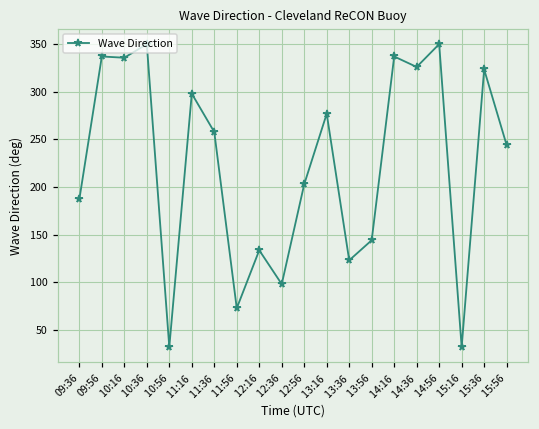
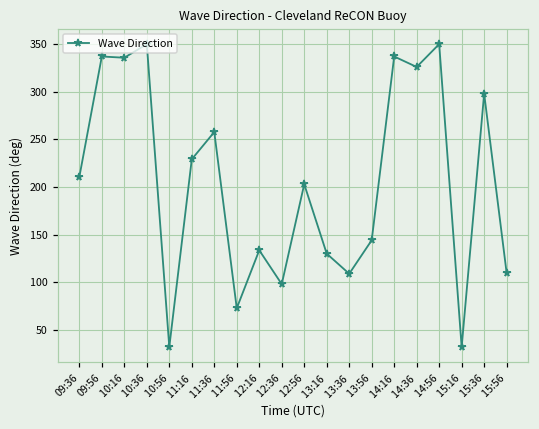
  {
-   "09:36": 190,
+   "09:36": 210,
    "09:56": 340,
    "10:16": 340,
    "10:56": 30,
-   "11:16": 300,
+   "11:16": 230,
    "11:36": 260,
    "11:56": 70,
    "12:16": 130,
    "12:36": 100,
    "12:56": 200,
-   "13:16": 280,
-   "13:36": 120,
+   "13:16": 130,
+   "13:36": 110,
    "13:56": 140,
    "14:16": 340,
    "14:36": 330,
    "14:56": 350,
    "15:16": 30,
-   "15:36": 320,
-   "15:56": 240
+   "15:36": 300,
+   "15:56": 110
  }
